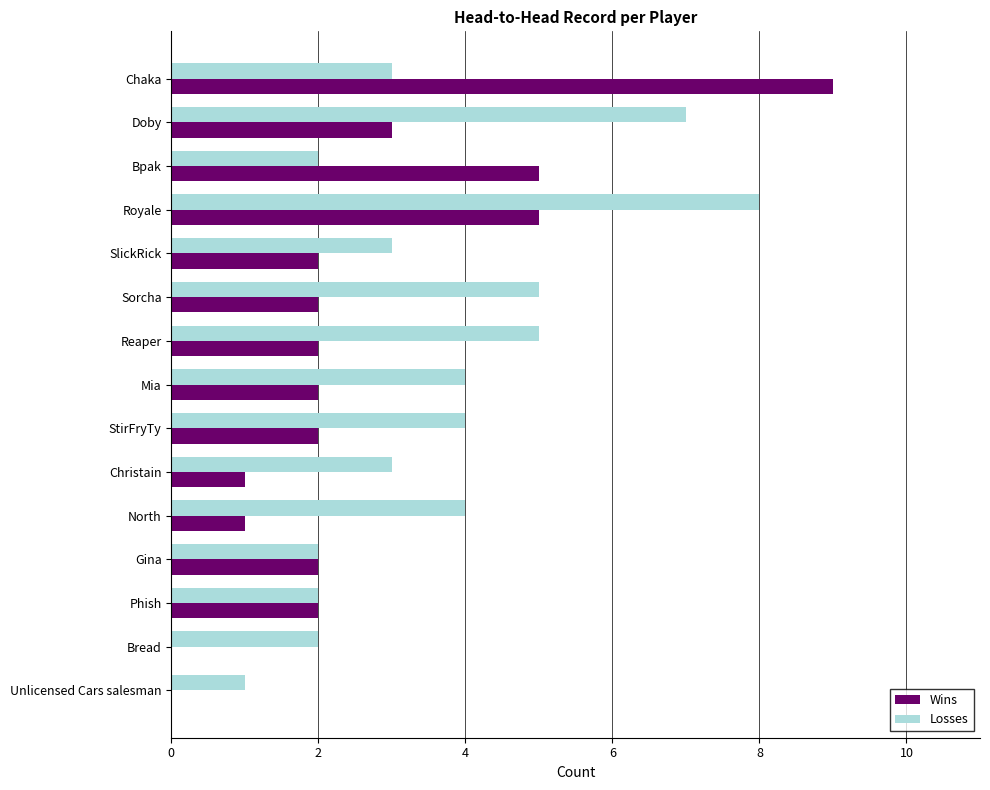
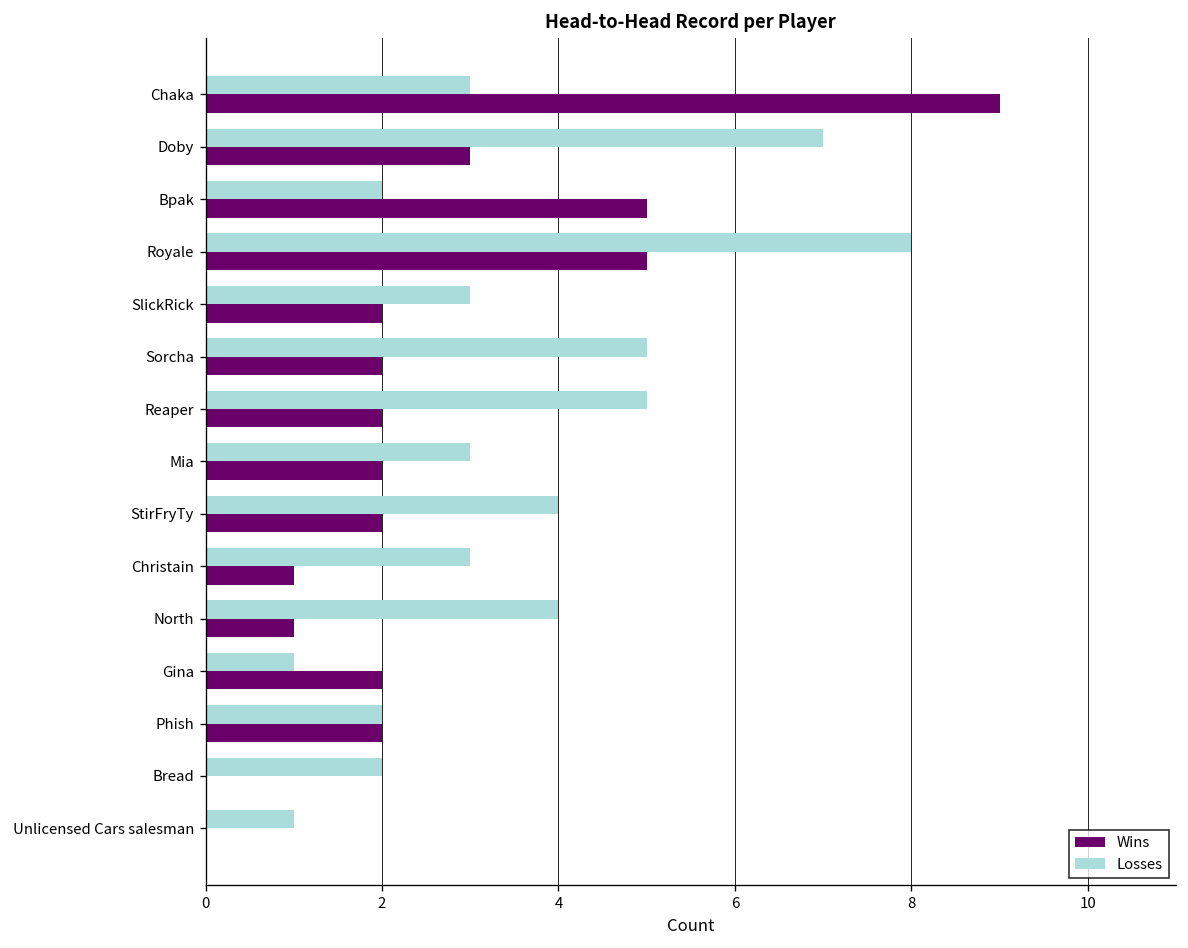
  {
    "Wins": {
      "Chaka": 9,
      "Doby": 3,
      "Bpak": 5,
      "Royale": 5,
      "SlickRick": 2,
      "Sorcha": 2,
      "Reaper": 2,
      "Mia": 2,
      "StirFryTy": 2,
      "Christain": 1,
      "North": 1,
      "Gina": 2,
      "Phish": 2,
      "Bread": 0,
      "Unlicensed Cars salesman": 0
    },
    "Losses": {
      "Chaka": 3,
      "Doby": 7,
      "Bpak": 2,
      "Royale": 8,
      "SlickRick": 3,
      "Sorcha": 5,
      "Reaper": 5,
-     "Mia": 4,
+     "Mia": 3,
      "StirFryTy": 4,
      "Christain": 3,
      "North": 4,
-     "Gina": 2,
+     "Gina": 1,
      "Phish": 2,
      "Bread": 2,
      "Unlicensed Cars salesman": 1
    }
  }
